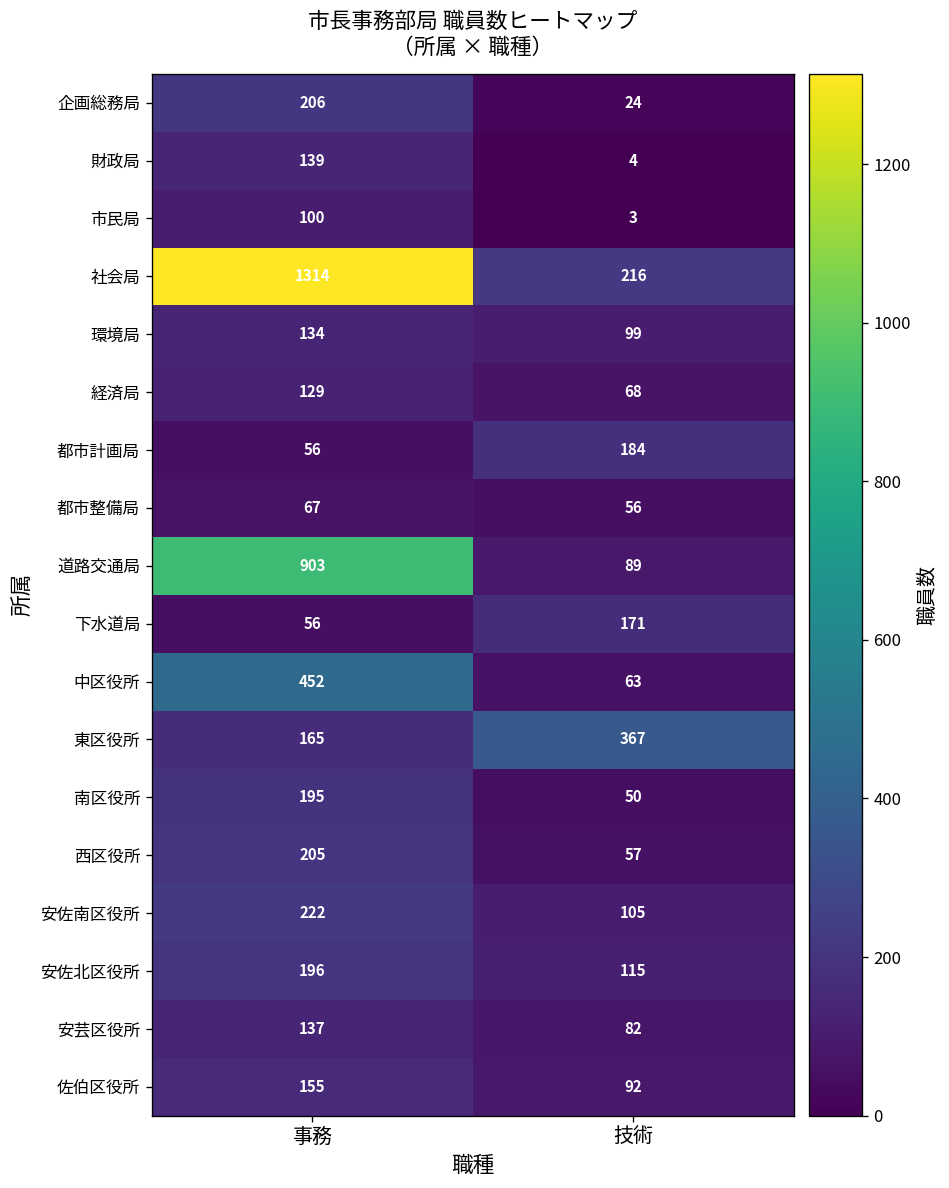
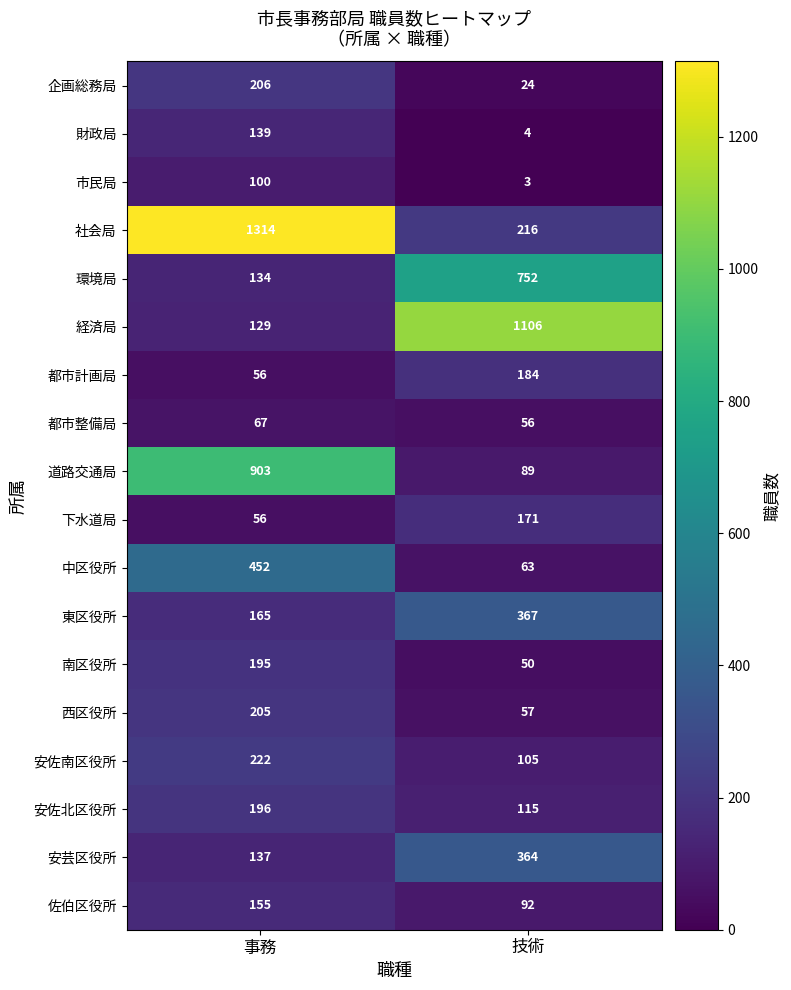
  {
    "企画総務局": {
      "事務": 206,
      "技術": 24
    },
    "財政局": {
      "事務": 139,
      "技術": 4
    },
    "市民局": {
      "事務": 100,
      "技術": 3
    },
    "社会局": {
      "事務": 1314,
      "技術": 216
    },
    "環境局": {
      "事務": 134,
-     "技術": 99
+     "技術": 752
    },
    "経済局": {
      "事務": 129,
-     "技術": 68
+     "技術": 1106
    },
    "都市計画局": {
      "事務": 56,
      "技術": 184
    },
    "都市整備局": {
      "事務": 67,
      "技術": 56
    },
    "道路交通局": {
      "事務": 903,
      "技術": 89
    },
    "下水道局": {
      "事務": 56,
      "技術": 171
    },
    "中区役所": {
      "事務": 452,
      "技術": 63
    },
    "東区役所": {
      "事務": 165,
      "技術": 367
    },
    "南区役所": {
      "事務": 195,
      "技術": 50
    },
    "西区役所": {
      "事務": 205,
      "技術": 57
    },
    "安佐南区役所": {
      "事務": 222,
      "技術": 105
    },
    "安佐北区役所": {
      "事務": 196,
      "技術": 115
    },
    "安芸区役所": {
      "事務": 137,
-     "技術": 82
+     "技術": 364
    },
    "佐伯区役所": {
      "事務": 155,
      "技術": 92
    }
  }
